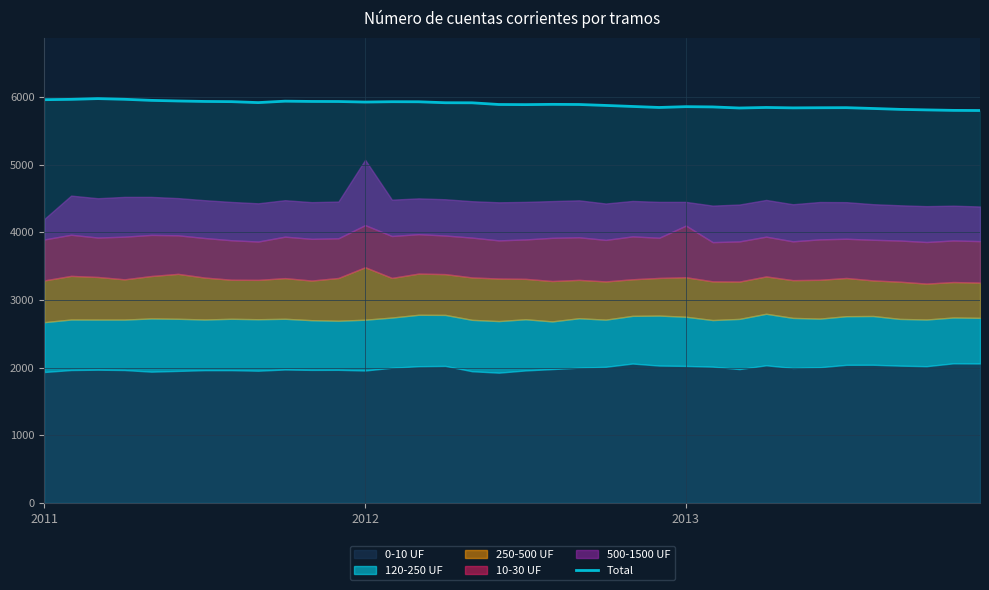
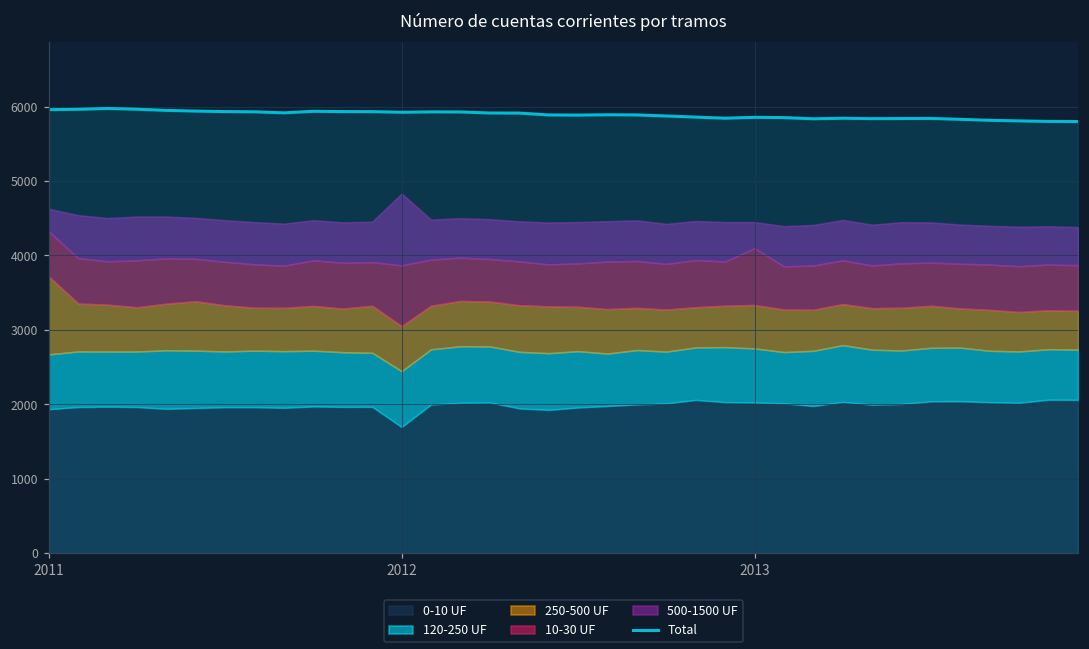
  {
    "0-10 UF": {
      "2011": 1900,
-     "2012": 2000,
+     "2012": 1700,
      "2013": 2000
    },
    "250-500 UF": {
-     "2011": 600,
-     "2012": 800,
+     "2011": 1000,
+     "2012": 600,
      "2013": 600
    },
    "10-30 UF": {
      "2011": 600,
-     "2012": 600,
+     "2012": 800,
      "2013": 800
    },
    "500-1500 UF": {
      "2011": 300,
      "2012": 1000,
      "2013": 400
    }
  }
